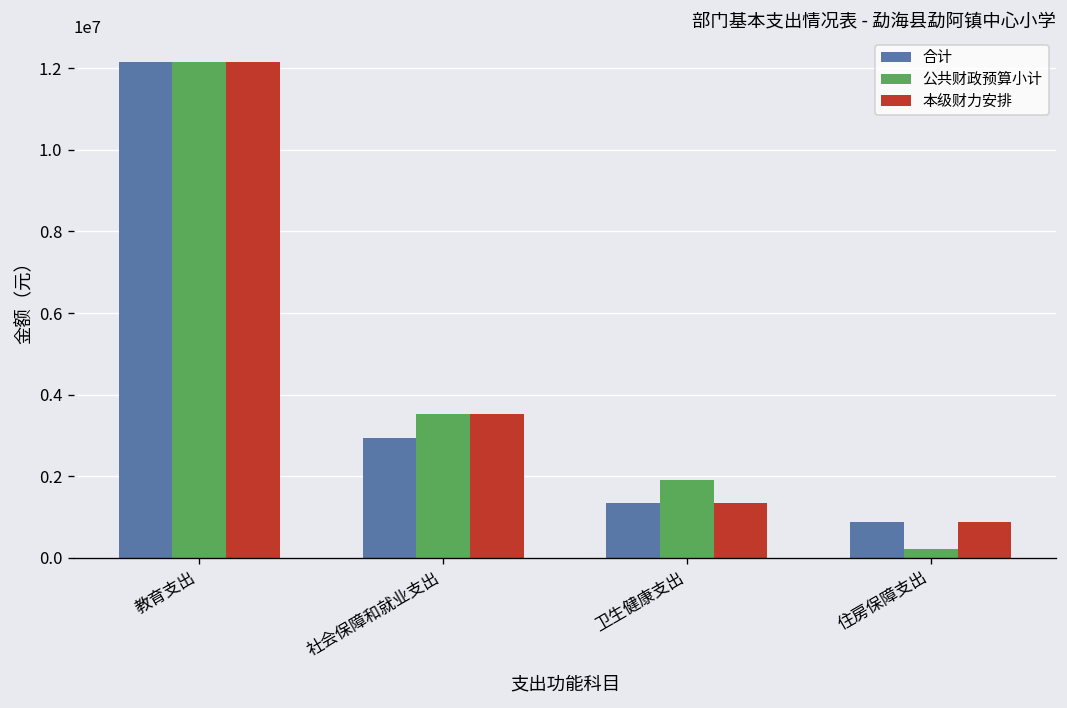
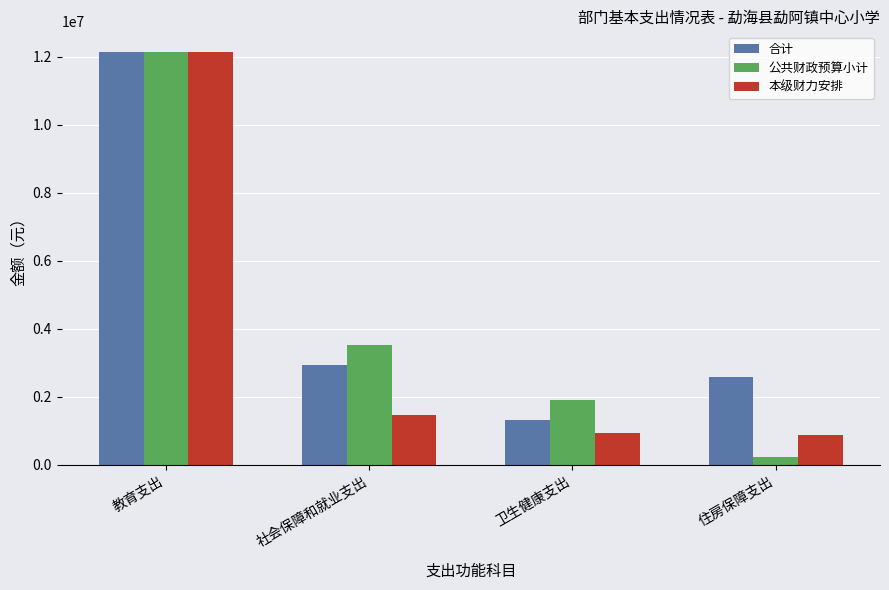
  {
    "合计": {
      "教育支出": 12100000,
      "社会保障和就业支出": 2900000,
      "卫生健康支出": 1300000,
-     "住房保障支出": 900000
+     "住房保障支出": 2600000
    },
    "公共财政预算小计": {
      "教育支出": 12100000,
      "社会保障和就业支出": 3500000,
      "卫生健康支出": 1900000,
      "住房保障支出": 200000
    },
    "本级财力安排": {
      "教育支出": 12100000,
-     "社会保障和就业支出": 3500000,
-     "卫生健康支出": 1300000,
+     "社会保障和就业支出": 1500000,
+     "卫生健康支出": 900000,
      "住房保障支出": 900000
    }
  }
